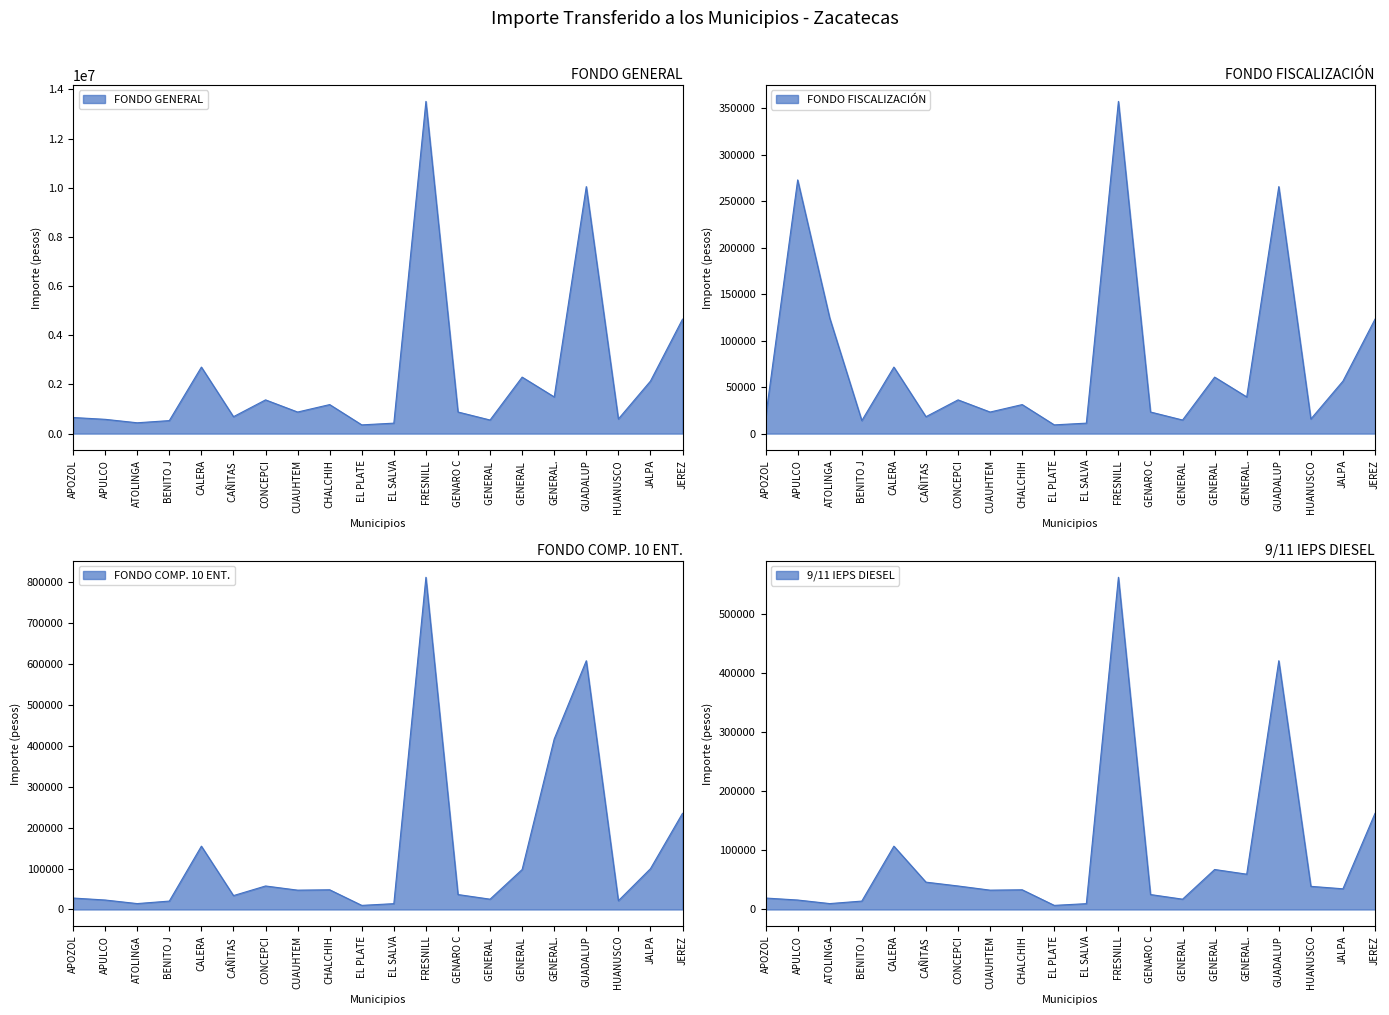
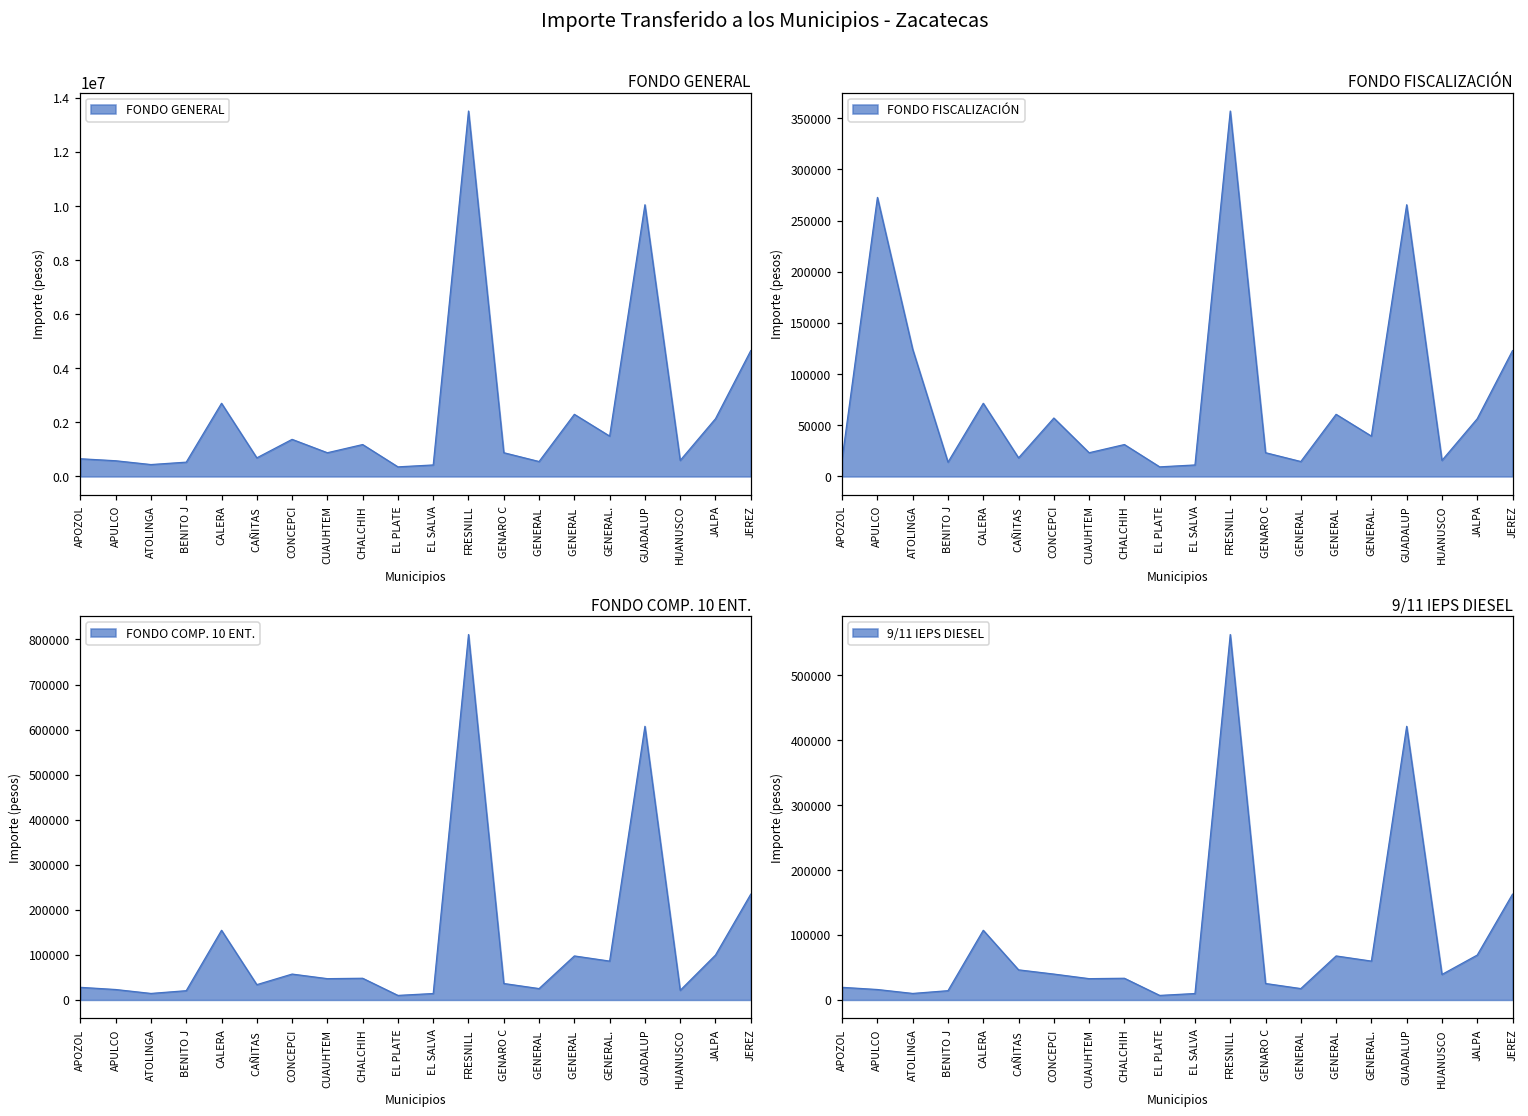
  {
    "FONDO GENERAL": {
      "APOZOL": 700000,
      "APULCO": 600000,
      "ATOLINGA": 400000,
      "BENITO J": 500000,
      "CALERA": 2700000,
      "CAÑITAS": 700000,
      "CONCEPCI": 1400000,
      "CUAUHTEM": 900000,
      "CHALCHIH": 1200000,
      "EL PLATE": 400000,
      "EL SALVA": 400000,
      "FRESNILL": 13500000,
      "GENARO C": 900000,
      "GENERAL.": 1500000,
      "GUADALUP": 10000000,
      "HUANUSCO": 600000,
      "JALPA": 2100000,
      "JEREZ": 4700000
    },
    "FONDO FISCALIZACIÓN": {
      "APOZOL": 20000,
      "APULCO": 270000,
      "ATOLINGA": 120000,
      "BENITO J": 10000,
      "CALERA": 70000,
      "CAÑITAS": 20000,
-     "CONCEPCI": 40000,
+     "CONCEPCI": 60000,
      "CUAUHTEM": 20000,
      "CHALCHIH": 30000,
      "EL PLATE": 10000,
      "EL SALVA": 10000,
      "FRESNILL": 360000,
      "GENARO C": 20000,
      "GENERAL.": 40000,
      "GUADALUP": 270000,
      "HUANUSCO": 20000,
      "JALPA": 60000,
      "JEREZ": 120000
    },
    "FONDO COMP. 10 ENT.": {
      "APOZOL": 30000,
      "APULCO": 20000,
      "ATOLINGA": 10000,
      "BENITO J": 20000,
      "CALERA": 150000,
      "CAÑITAS": 30000,
      "CONCEPCI": 60000,
      "CUAUHTEM": 50000,
      "CHALCHIH": 50000,
      "EL PLATE": 10000,
      "EL SALVA": 10000,
      "FRESNILL": 810000,
      "GENARO C": 40000,
-     "GENERAL.": 420000,
+     "GENERAL.": 90000,
      "GUADALUP": 610000,
      "HUANUSCO": 20000,
      "JALPA": 100000,
      "JEREZ": 230000
    },
    "9/11 IEPS DIESEL": {
      "APOZOL": 20000,
      "APULCO": 20000,
      "ATOLINGA": 10000,
      "BENITO J": 10000,
      "CALERA": 110000,
      "CAÑITAS": 50000,
      "CONCEPCI": 40000,
      "CUAUHTEM": 30000,
      "CHALCHIH": 30000,
      "EL PLATE": 10000,
      "EL SALVA": 10000,
      "FRESNILL": 560000,
      "GENARO C": 30000,
      "GENERAL.": 60000,
      "GUADALUP": 420000,
      "HUANUSCO": 40000,
-     "JALPA": 40000,
+     "JALPA": 70000,
      "JEREZ": 160000
    }
  }
